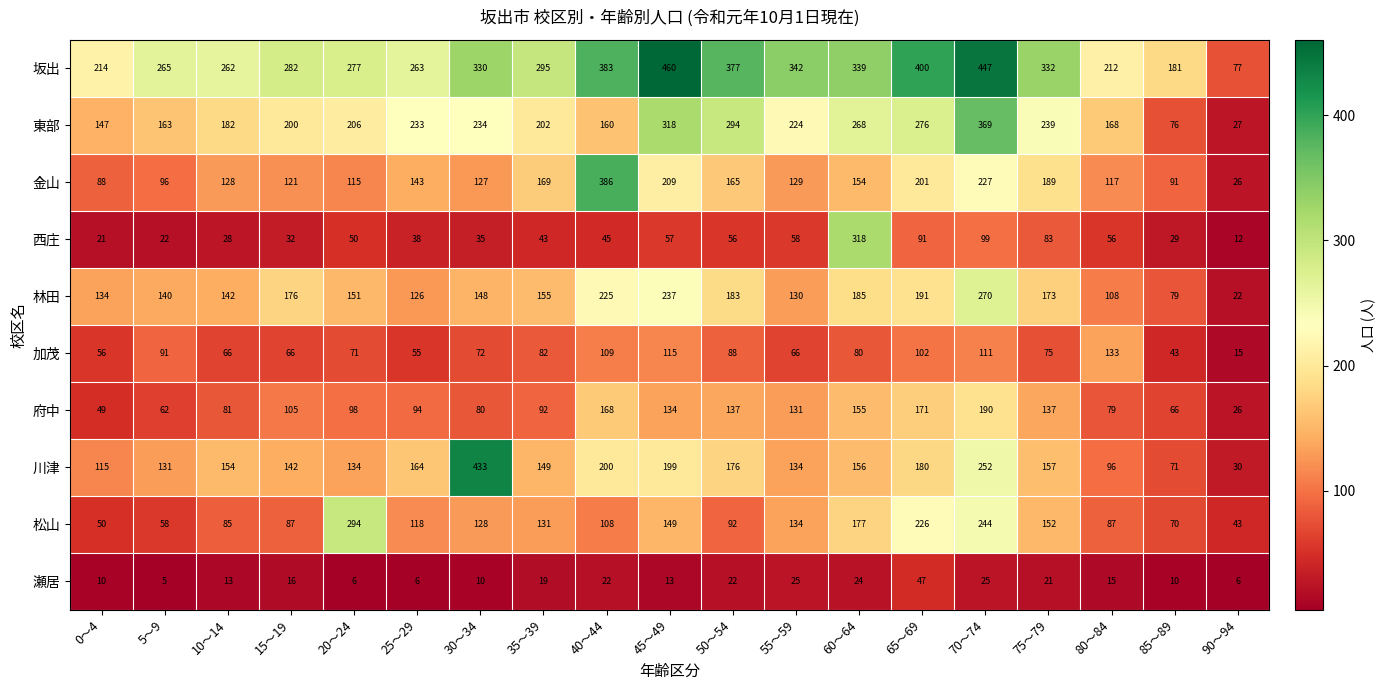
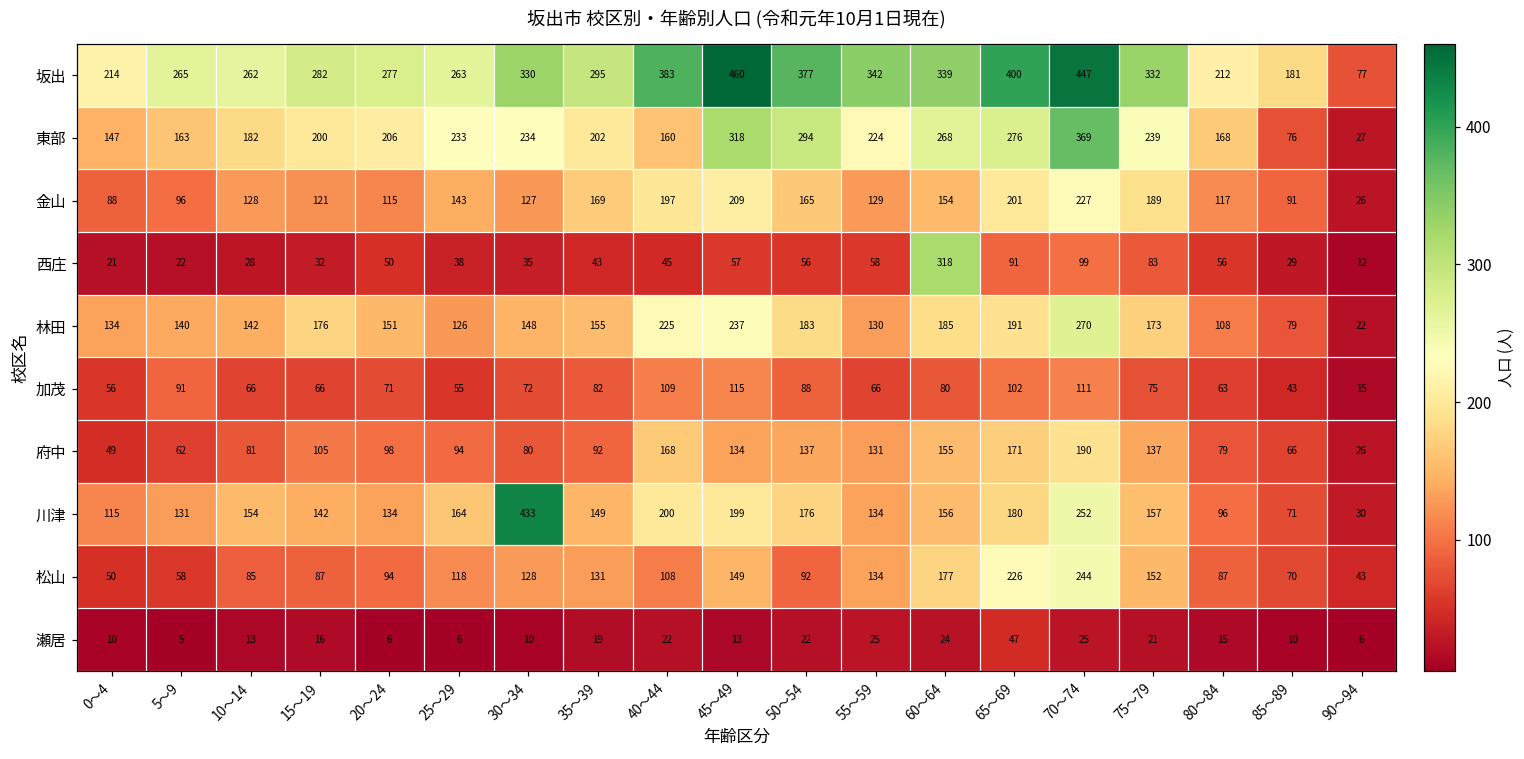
  {
    "坂出": {
      "0～4": 214,
      "5～9": 265,
      "10～14": 262,
      "15～19": 282,
      "20～24": 277,
      "25～29": 263,
      "30～34": 330,
      "35～39": 295,
      "40～44": 383,
      "45～49": 460,
      "50～54": 377,
      "55～59": 342,
      "60～64": 339,
      "65～69": 400,
      "70～74": 447,
      "75～79": 332,
      "80～84": 212,
      "85～89": 181,
      "90～94": 77
    },
    "東部": {
      "0～4": 147,
      "5～9": 163,
      "10～14": 182,
      "15～19": 200,
      "20～24": 206,
      "25～29": 233,
      "30～34": 234,
      "35～39": 202,
      "40～44": 160,
      "45～49": 318,
      "50～54": 294,
      "55～59": 224,
      "60～64": 268,
      "65～69": 276,
      "70～74": 369,
      "75～79": 239,
      "80～84": 168,
      "85～89": 76,
      "90～94": 27
    },
    "金山": {
      "0～4": 88,
      "5～9": 96,
      "10～14": 128,
      "15～19": 121,
      "20～24": 115,
      "25～29": 143,
      "30～34": 127,
      "35～39": 169,
-     "40～44": 386,
+     "40～44": 197,
      "45～49": 209,
      "50～54": 165,
      "55～59": 129,
      "60～64": 154,
      "65～69": 201,
      "70～74": 227,
      "75～79": 189,
      "80～84": 117,
      "85～89": 91,
      "90～94": 26
    },
    "西庄": {
      "0～4": 21,
      "5～9": 22,
      "10～14": 28,
      "15～19": 32,
      "20～24": 50,
      "25～29": 38,
      "30～34": 35,
      "35～39": 43,
      "40～44": 45,
      "45～49": 57,
      "50～54": 56,
      "55～59": 58,
      "60～64": 318,
      "65～69": 91,
      "70～74": 99,
      "75～79": 83,
      "80～84": 56,
      "85～89": 29,
      "90～94": 12
    },
    "林田": {
      "0～4": 134,
      "5～9": 140,
      "10～14": 142,
      "15～19": 176,
      "20～24": 151,
      "25～29": 126,
      "30～34": 148,
      "35～39": 155,
      "40～44": 225,
      "45～49": 237,
      "50～54": 183,
      "55～59": 130,
      "60～64": 185,
      "65～69": 191,
      "70～74": 270,
      "75～79": 173,
      "80～84": 108,
      "85～89": 79,
      "90～94": 22
    },
    "加茂": {
      "0～4": 56,
      "5～9": 91,
      "10～14": 66,
      "15～19": 66,
      "20～24": 71,
      "25～29": 55,
      "30～34": 72,
      "35～39": 82,
      "40～44": 109,
      "45～49": 115,
      "50～54": 88,
      "55～59": 66,
      "60～64": 80,
      "65～69": 102,
      "70～74": 111,
      "75～79": 75,
-     "80～84": 133,
+     "80～84": 63,
      "85～89": 43,
      "90～94": 15
    },
    "府中": {
      "0～4": 49,
      "5～9": 62,
      "10～14": 81,
      "15～19": 105,
      "20～24": 98,
      "25～29": 94,
      "30～34": 80,
      "35～39": 92,
      "40～44": 168,
      "45～49": 134,
      "50～54": 137,
      "55～59": 131,
      "60～64": 155,
      "65～69": 171,
      "70～74": 190,
      "75～79": 137,
      "80～84": 79,
      "85～89": 66,
      "90～94": 26
    },
    "川津": {
      "0～4": 115,
      "5～9": 131,
      "10～14": 154,
      "15～19": 142,
      "20～24": 134,
      "25～29": 164,
      "30～34": 433,
      "35～39": 149,
      "40～44": 200,
      "45～49": 199,
      "50～54": 176,
      "55～59": 134,
      "60～64": 156,
      "65～69": 180,
      "70～74": 252,
      "75～79": 157,
      "80～84": 96,
      "85～89": 71,
      "90～94": 30
    },
    "松山": {
      "0～4": 50,
      "5～9": 58,
      "10～14": 85,
      "15～19": 87,
-     "20～24": 294,
+     "20～24": 94,
      "25～29": 118,
      "30～34": 128,
      "35～39": 131,
      "40～44": 108,
      "45～49": 149,
      "50～54": 92,
      "55～59": 134,
      "60～64": 177,
      "65～69": 226,
      "70～74": 244,
      "75～79": 152,
      "80～84": 87,
      "85～89": 70,
      "90～94": 43
    },
    "瀬居": {
      "0～4": 10,
      "5～9": 5,
      "10～14": 13,
      "15～19": 16,
      "20～24": 6,
      "25～29": 6,
      "30～34": 10,
      "35～39": 19,
      "40～44": 22,
      "45～49": 13,
      "50～54": 22,
      "55～59": 25,
      "60～64": 24,
      "65～69": 47,
      "70～74": 25,
      "75～79": 21,
      "80～84": 15,
      "85～89": 10,
      "90～94": 6
    }
  }
